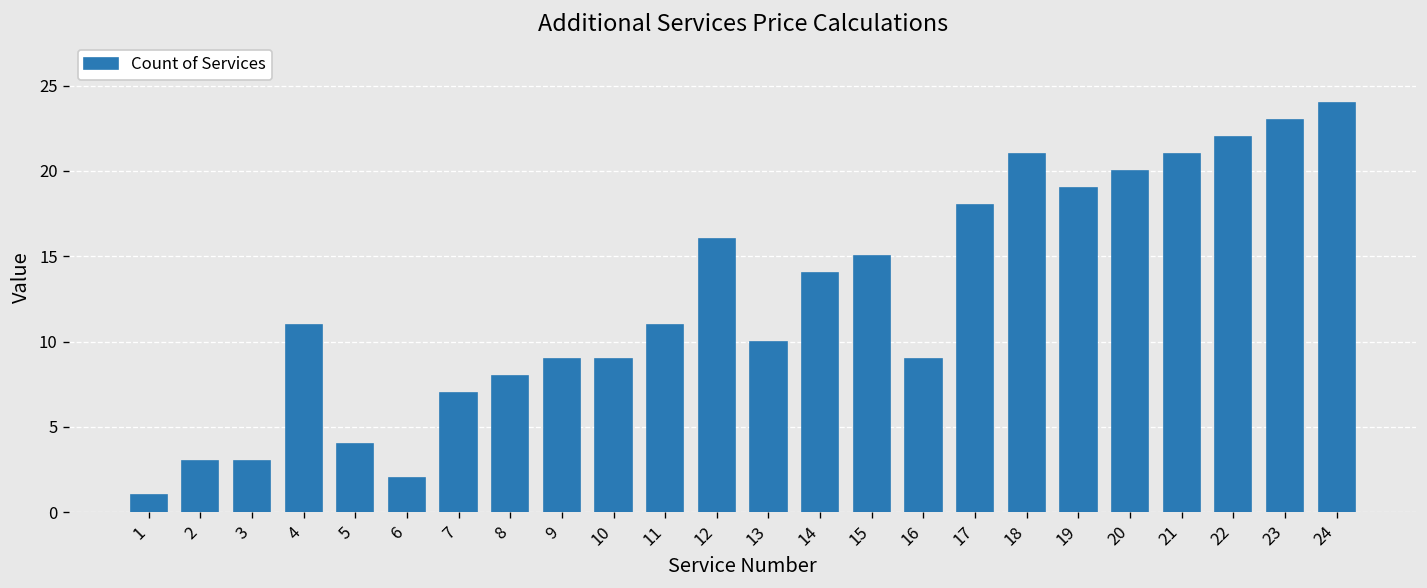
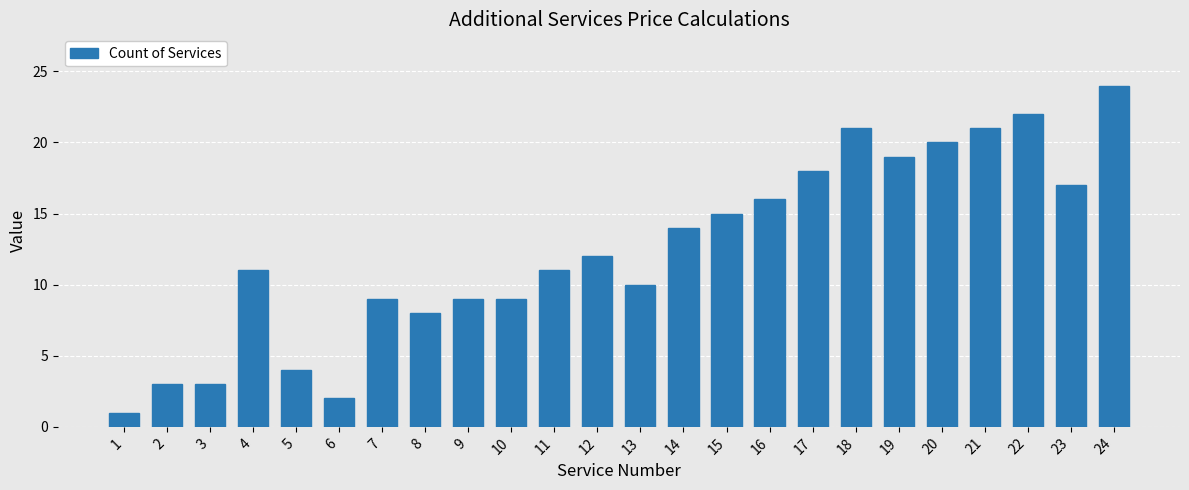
  {
    "1": 1,
    "2": 3,
    "3": 3,
    "4": 11,
    "5": 4,
    "6": 2,
-   "7": 7,
+   "7": 9,
    "8": 8,
    "9": 9,
    "10": 9,
    "11": 11,
-   "12": 16,
+   "12": 12,
    "13": 10,
    "14": 14,
    "15": 15,
-   "16": 9,
+   "16": 16,
    "17": 18,
    "18": 21,
    "19": 19,
    "20": 20,
    "21": 21,
    "22": 22,
-   "23": 23,
+   "23": 17,
    "24": 24
  }
